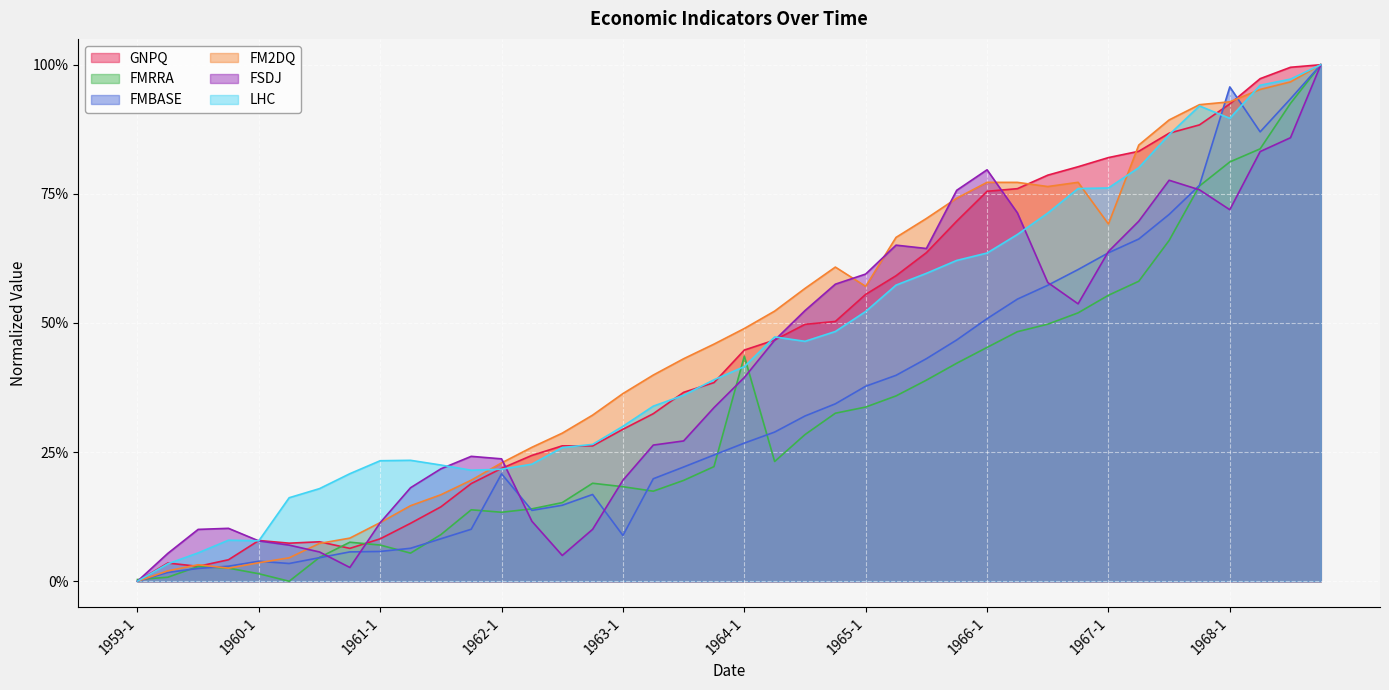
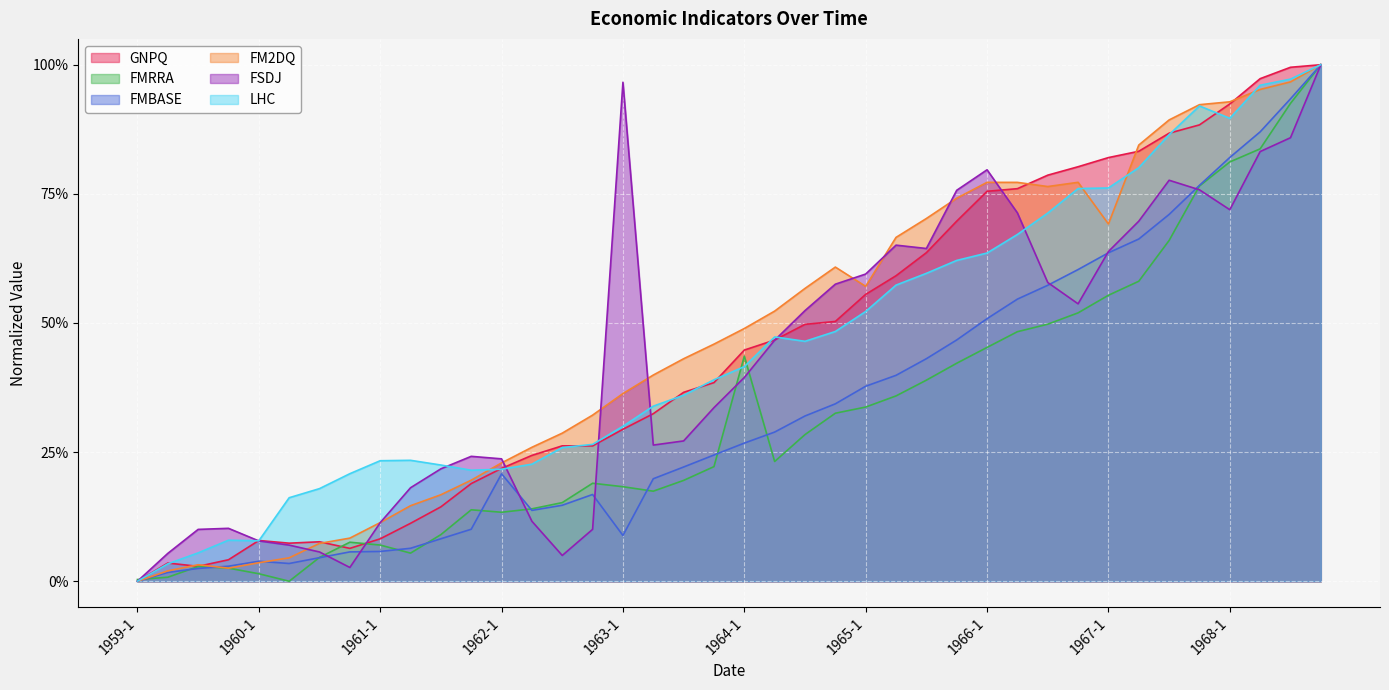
  {
    "GNPQ": {
      "1961-1": "8%",
      "1963-1": "29%",
      "1964-1": "45%",
      "1965-1": "56%",
      "1966-1": "75%",
      "1967-1": "82%"
    },
    "FMRRA": {
      "1960-1": "1%",
      "1961-1": "7%",
      "1962-1": "13%",
      "1963-1": "18%",
      "1964-1": "44%",
      "1965-1": "34%",
      "1966-1": "45%",
      "1967-1": "55%",
      "1968-1": "81%"
    },
    "FMBASE": {
      "1961-1": "6%",
      "1962-1": "21%",
      "1963-1": "9%",
      "1964-1": "27%",
      "1965-1": "38%",
      "1966-1": "51%",
-     "1968-1": "96%"
+     "1968-1": "82%"
    },
    "FM2DQ": {
      "1962-1": "23%",
      "1963-1": "36%",
      "1964-1": "49%",
      "1965-1": "57%",
      "1966-1": "77%",
      "1967-1": "69%"
    },
    "FSDJ": {
      "1962-1": "24%",
-     "1963-1": "20%",
+     "1963-1": "97%",
      "1964-1": "39%",
      "1965-1": "59%",
      "1966-1": "80%",
      "1968-1": "72%"
    },
    "LHC": {
      "1961-1": "23%",
      "1963-1": "30%",
      "1964-1": "42%",
      "1965-1": "52%",
      "1966-1": "64%",
      "1967-1": "76%",
      "1968-1": "90%"
    }
  }
